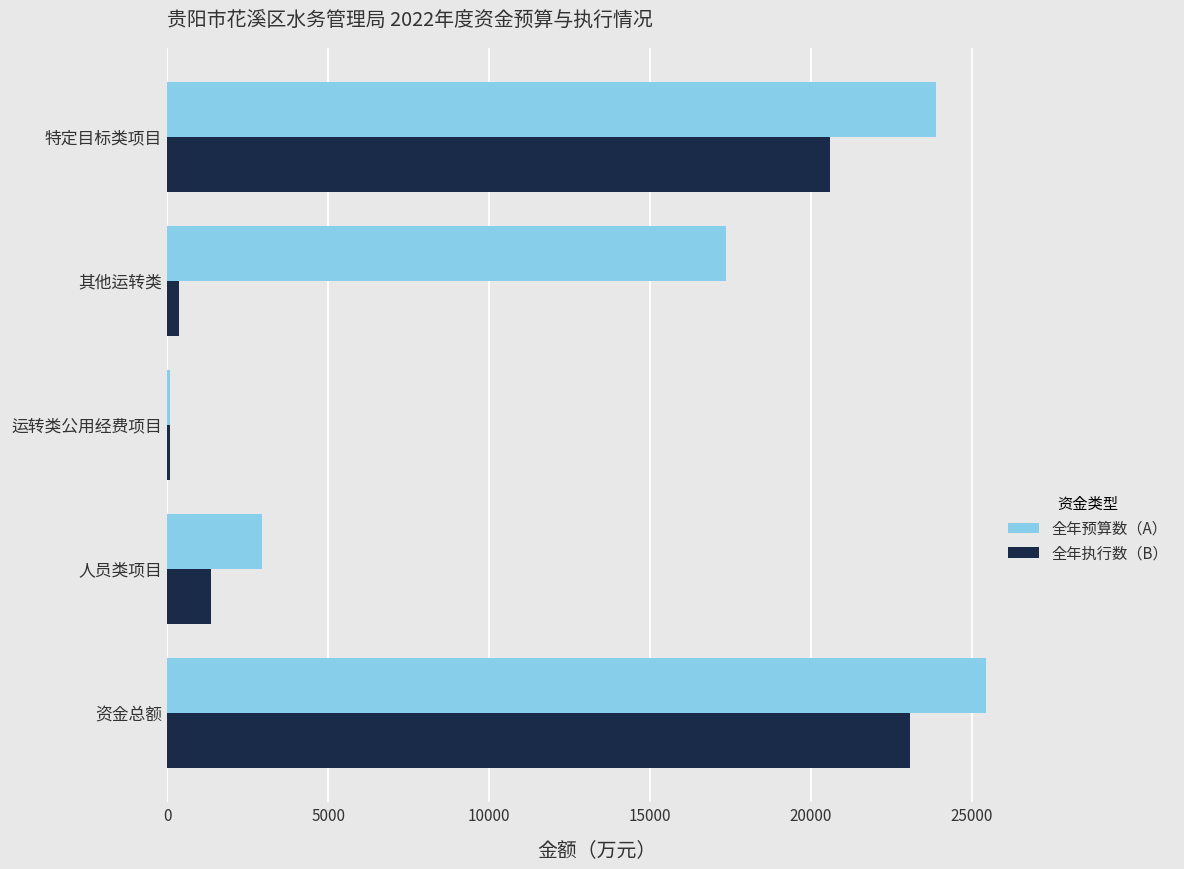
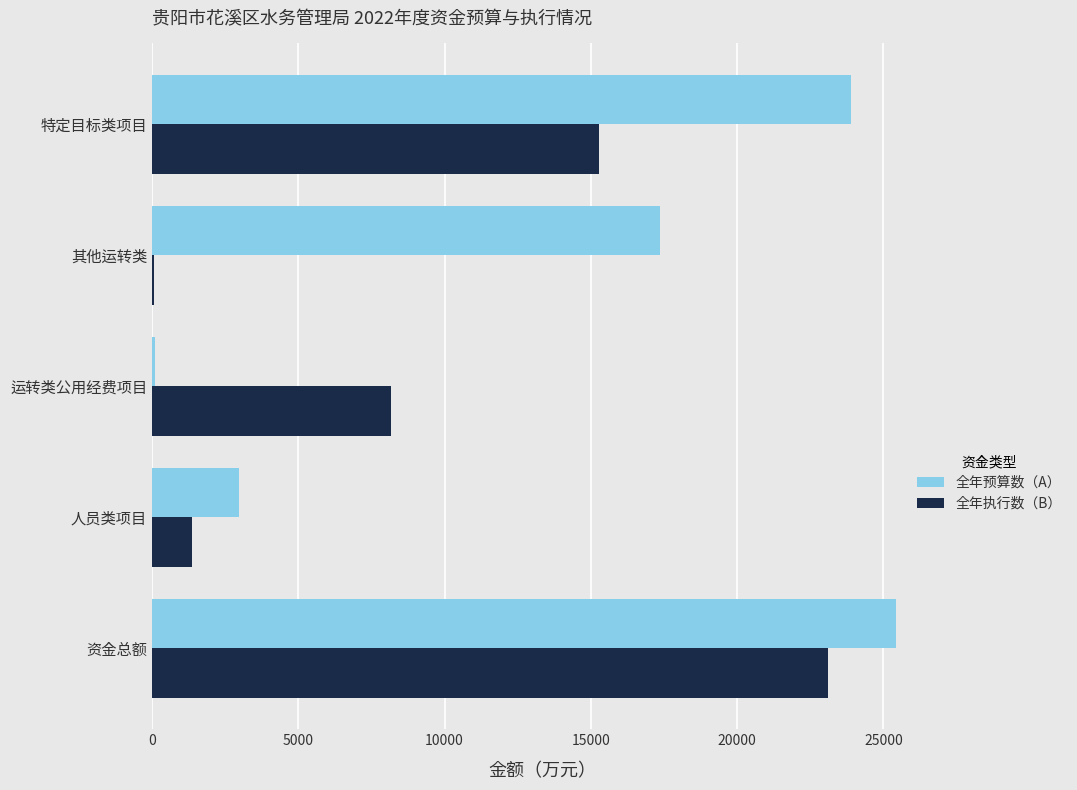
  {
    "全年预算数（A）": {
      "特定目标类项目": 23900,
      "其他运转类": 17400,
      "运转类公用经费项目": 100,
      "人员类项目": 3000,
      "资金总额": 25400
    },
    "全年执行数（B）": {
-     "特定目标类项目": 20600,
-     "其他运转类": 400,
-     "运转类公用经费项目": 100,
+     "特定目标类项目": 15300,
+     "其他运转类": 100,
+     "运转类公用经费项目": 8200,
      "人员类项目": 1400,
      "资金总额": 23100
    }
  }
